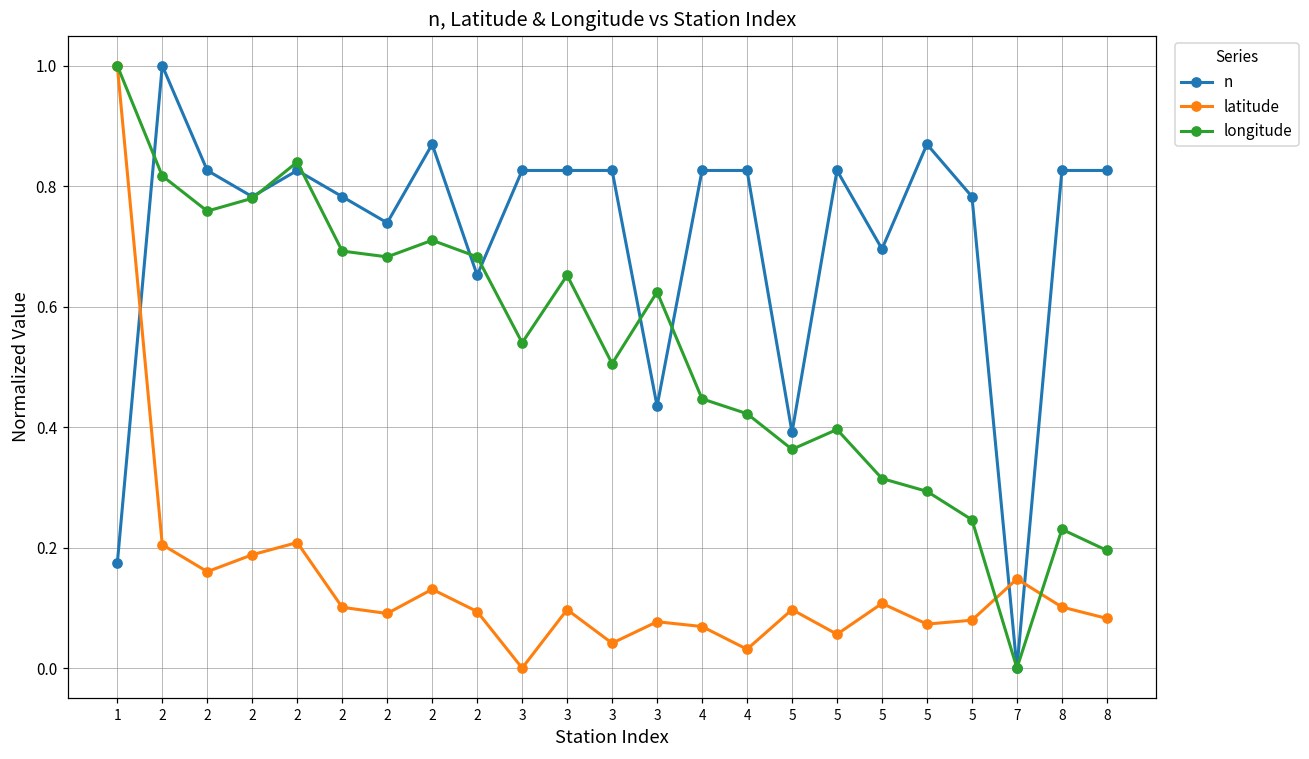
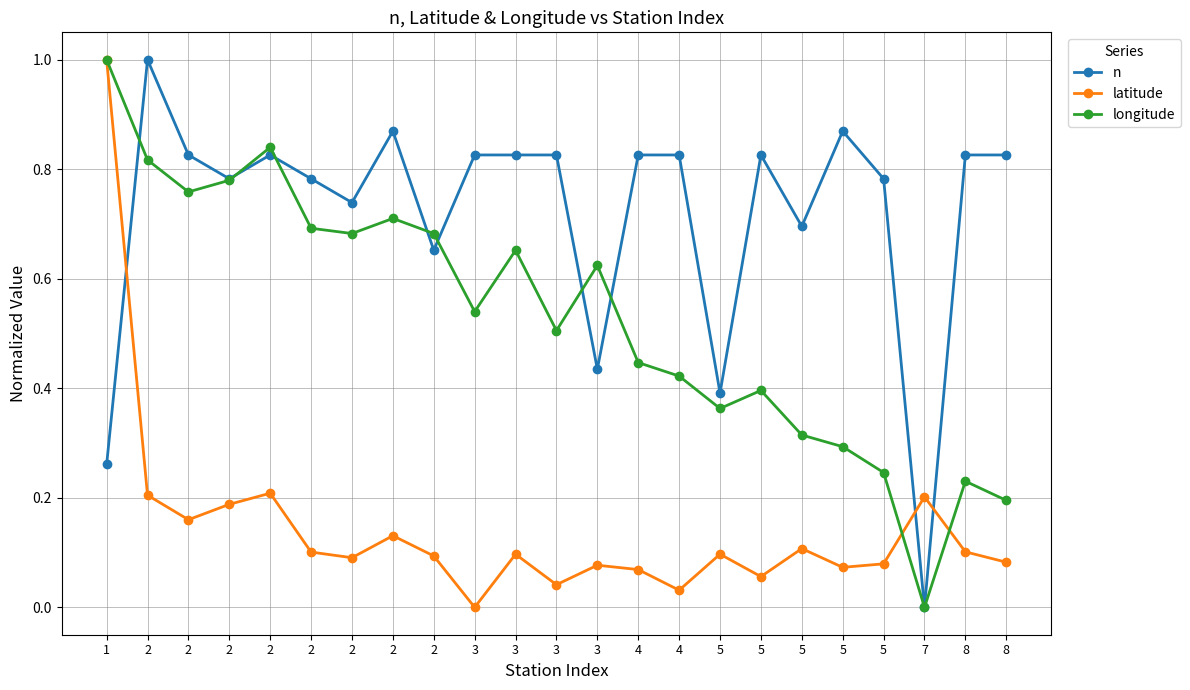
  {
    "n": {
-     "1": 0.17
+     "1": 0.26
    },
    "latitude": {
-     "7": 0.15
+     "7": 0.20
    }
  }
